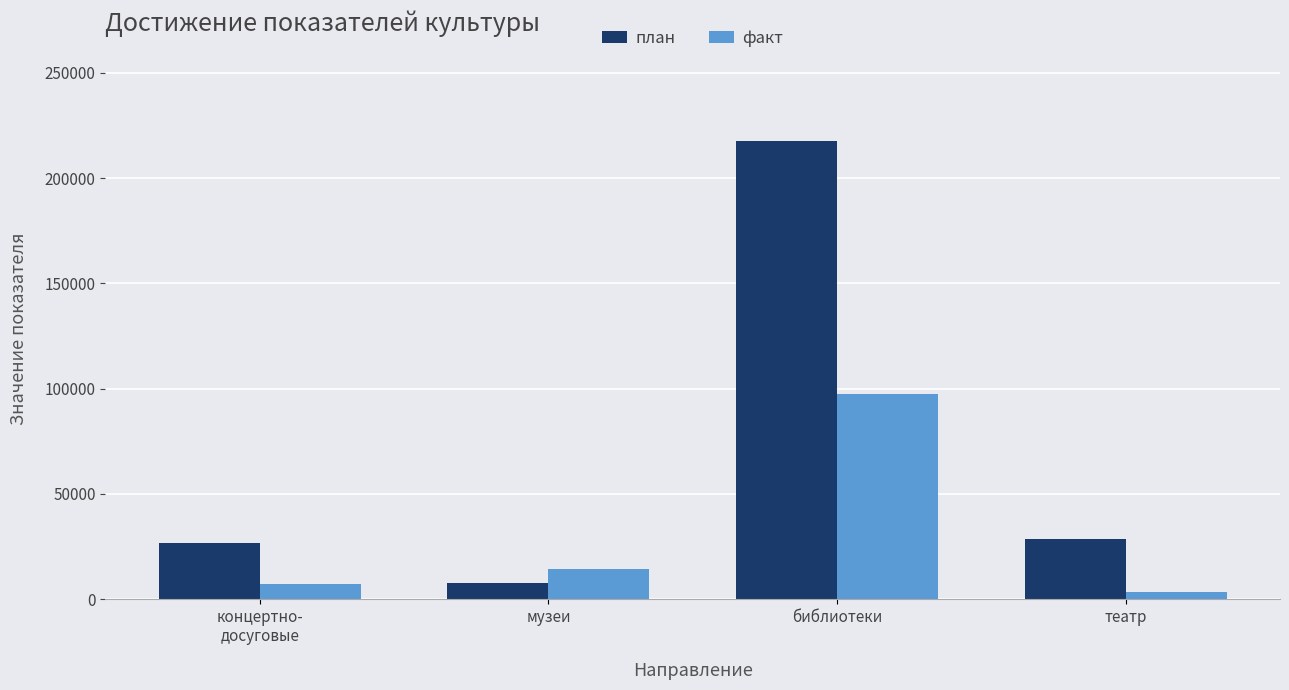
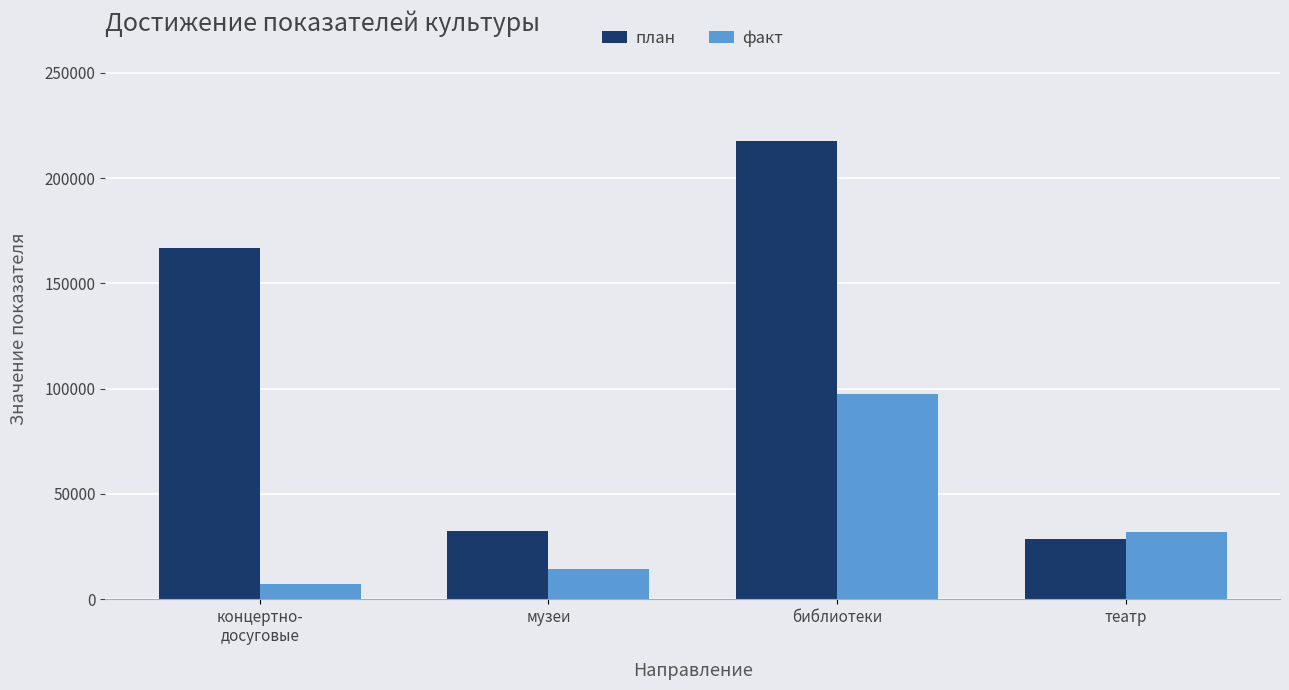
  {
    "план": {
-     "концертно- досуговые": 27000,
-     "музеи": 8000,
+     "концертно- досуговые": 167000,
+     "музеи": 32000,
      "библиотеки": 218000,
      "театр": 29000
    },
    "факт": {
      "концертно- досуговые": 7000,
      "музеи": 14000,
      "библиотеки": 97000,
-     "театр": 3000
+     "театр": 32000
    }
  }
